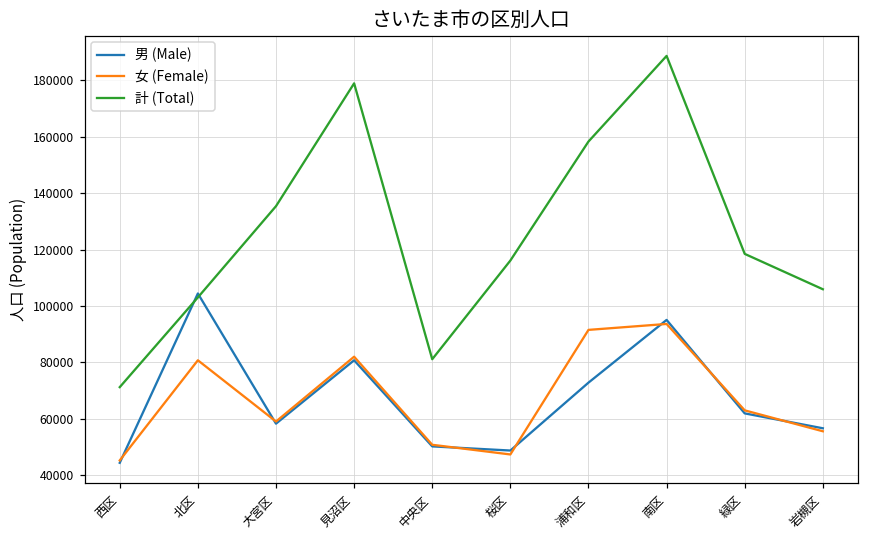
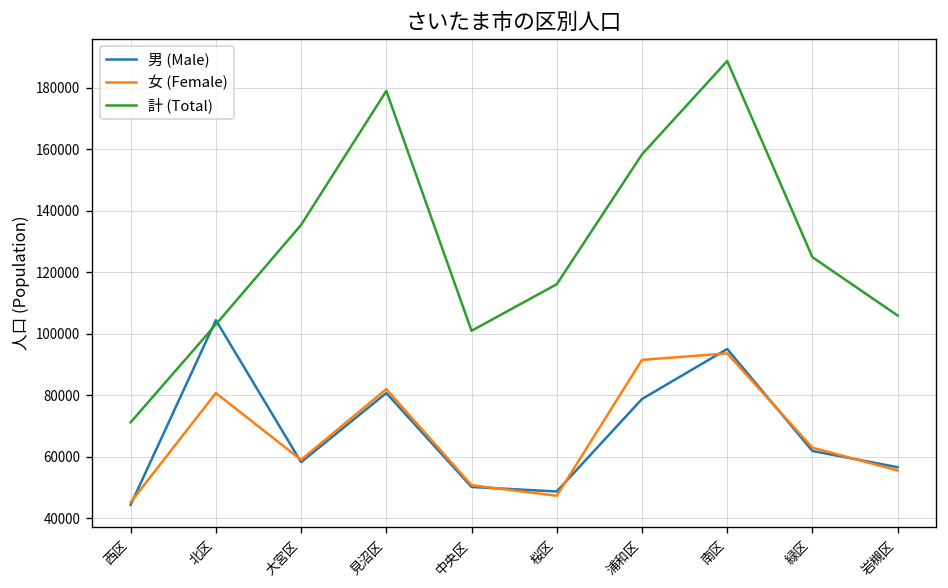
  {
    "男 (Male)": {
      "北区": 104000,
      "見沼区": 81000,
      "桜区": 49000,
-     "浦和区": 73000,
+     "浦和区": 79000,
      "南区": 95000,
      "緑区": 62000,
      "岩槻区": 57000
    },
    "女 (Female)": {
      "北区": 81000,
      "見沼区": 82000,
      "桜区": 47000,
      "浦和区": 92000,
      "南区": 94000,
      "緑区": 63000,
      "岩槻区": 56000
    },
    "計 (Total)": {
      "西区": 71000,
      "北区": 103000,
      "大宮区": 135000,
      "見沼区": 179000,
-     "中央区": 81000,
+     "中央区": 101000,
      "桜区": 116000,
      "浦和区": 158000,
      "南区": 189000,
-     "緑区": 118000,
+     "緑区": 125000,
      "岩槻区": 106000
    }
  }
